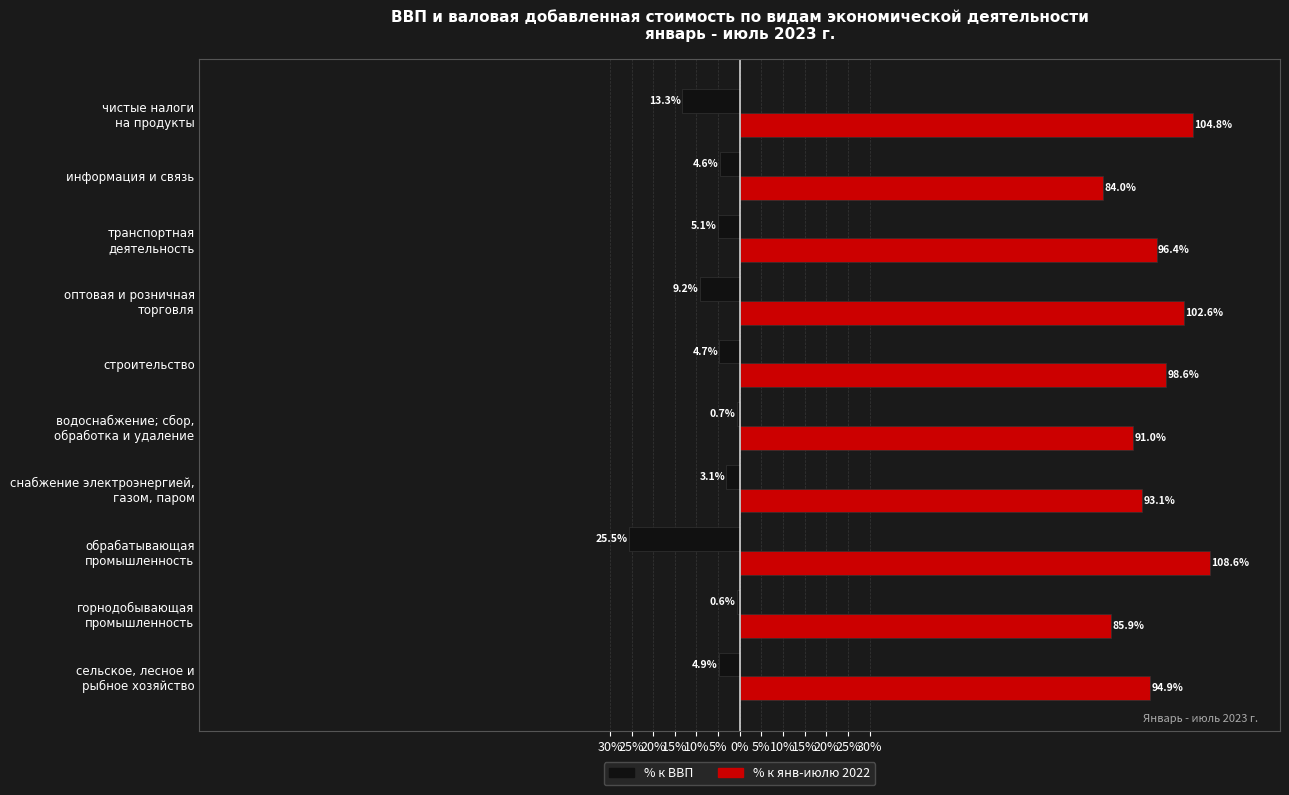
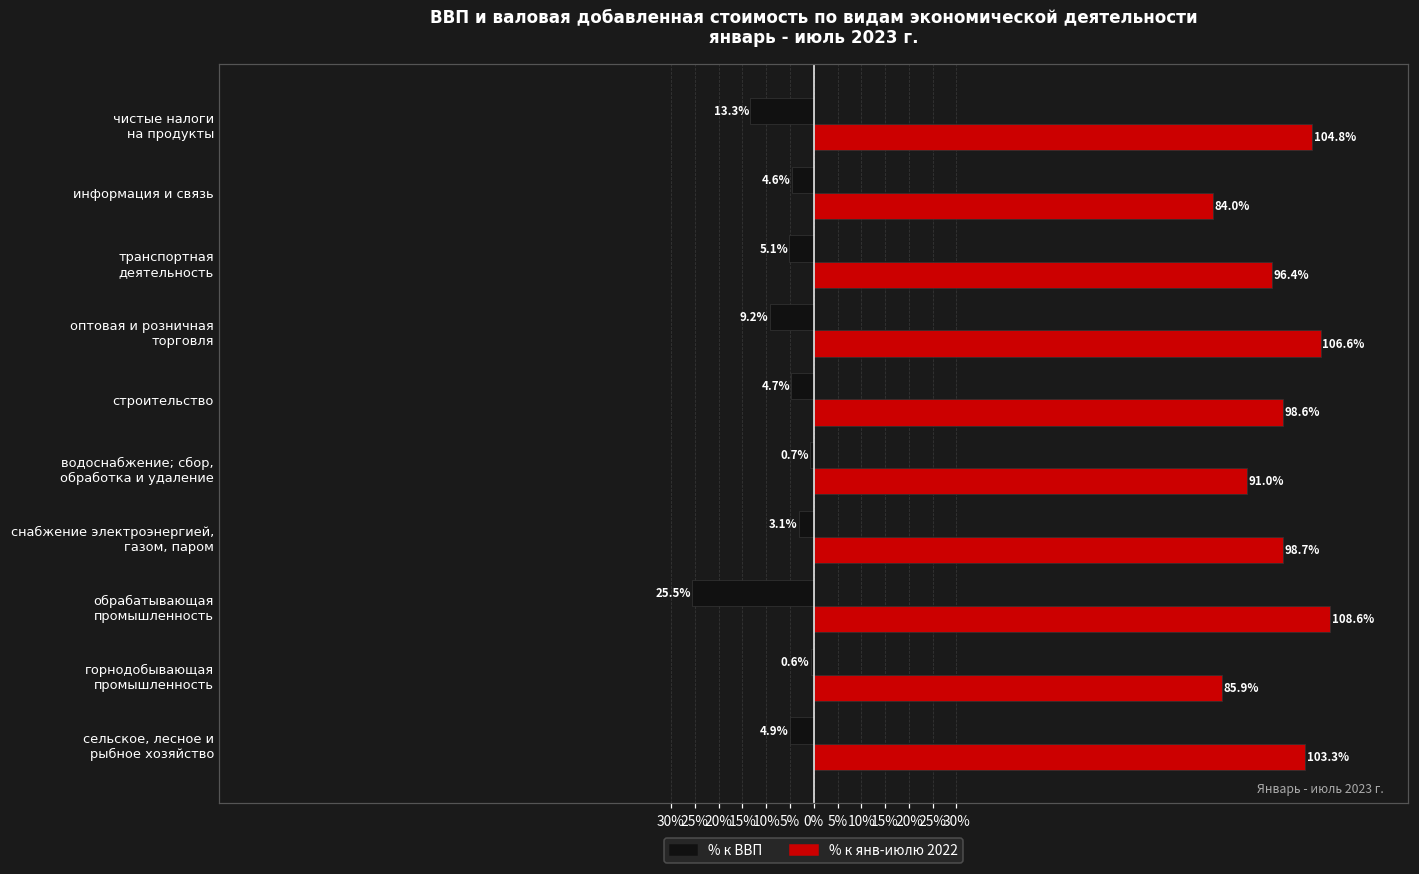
  {
    "% к янв-июлю 2022": {
      "чистые налоги на продукты": "104.8%",
      "информация и связь": "84.0%",
      "транспортная деятельность": "96.4%",
-     "оптовая и розничная торговля": "102.6%",
+     "оптовая и розничная торговля": "106.6%",
      "строительство": "98.6%",
      "водоснабжение; сбор, обработка и удаление": "91.0%",
-     "снабжение электроэнергией, газом, паром": "93.1%",
+     "снабжение электроэнергией, газом, паром": "98.7%",
      "обрабатывающая промышленность": "108.6%",
      "горнодобывающая промышленность": "85.9%",
-     "сельское, лесное и рыбное хозяйство": "94.9%"
+     "сельское, лесное и рыбное хозяйство": "103.3%"
    }
  }
